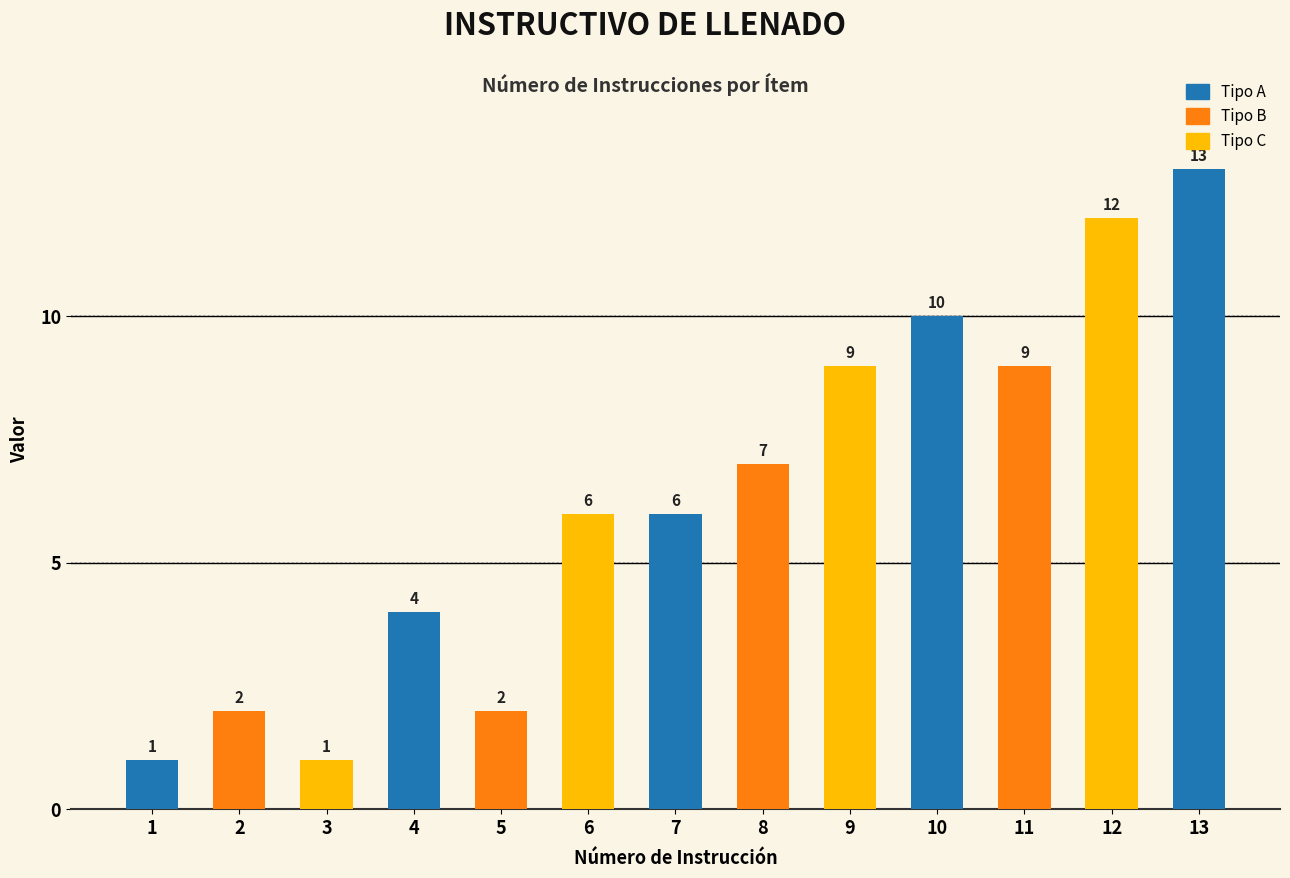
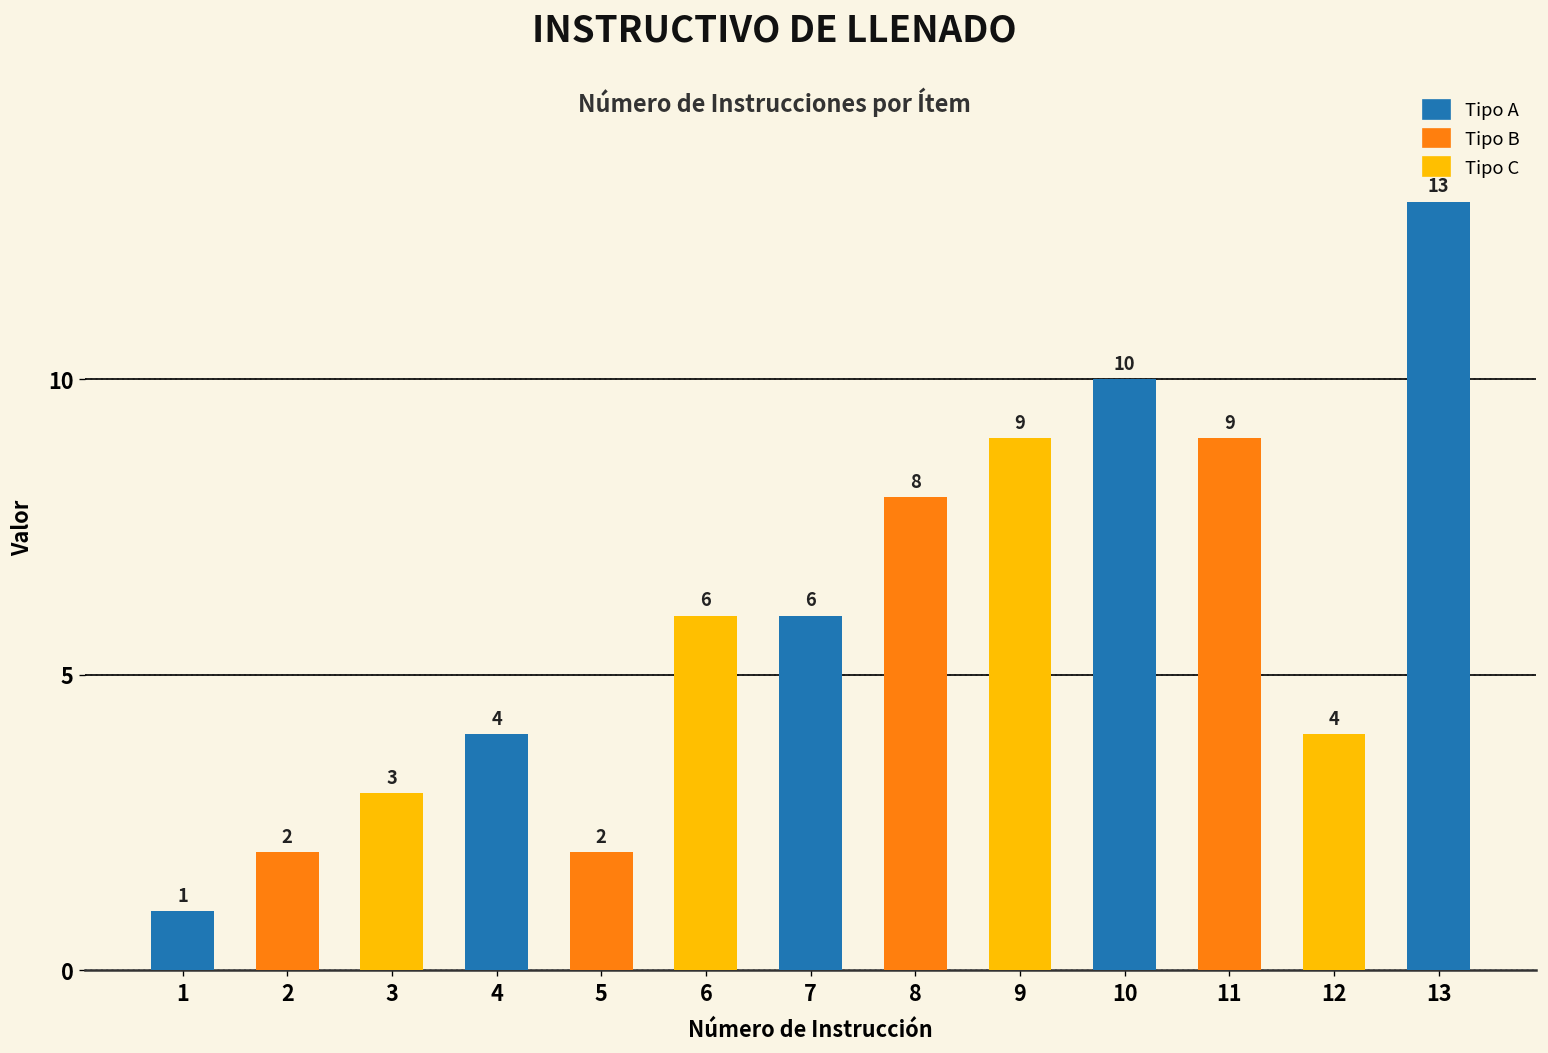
  {
    "1": 1,
    "2": 2,
-   "3": 1,
+   "3": 3,
    "4": 4,
    "5": 2,
    "6": 6,
    "7": 6,
-   "8": 7,
+   "8": 8,
    "9": 9,
    "10": 10,
    "11": 9,
-   "12": 12,
+   "12": 4,
    "13": 13
  }
